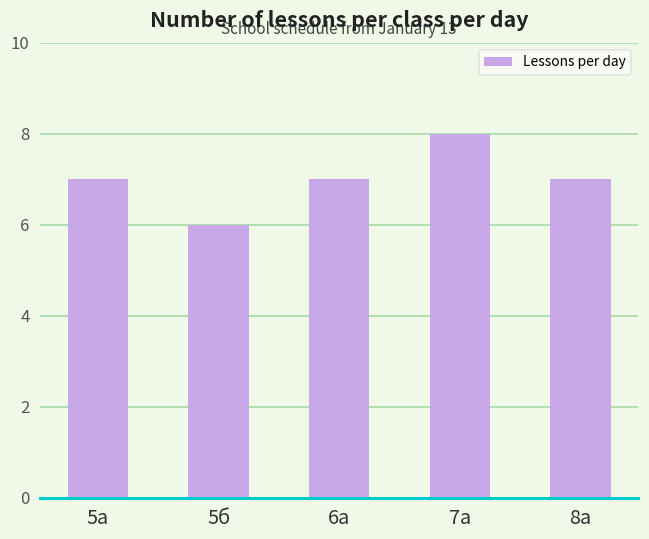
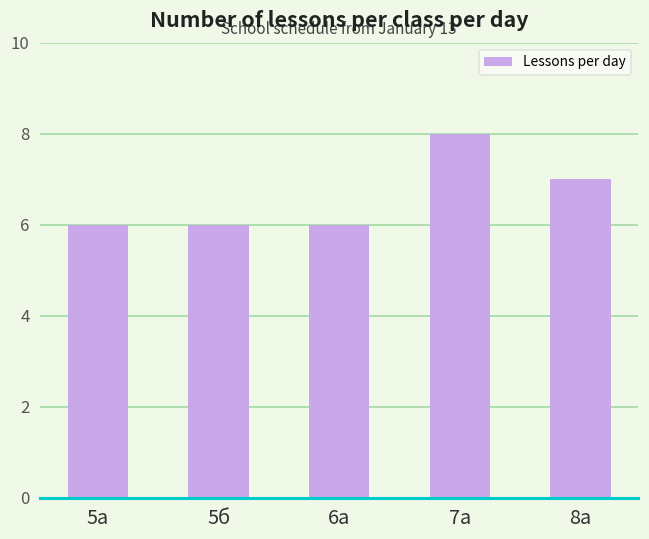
  {
-   "5а": 7,
+   "5а": 6,
    "5б": 6,
-   "6а": 7,
+   "6а": 6,
    "7а": 8,
    "8а": 7
  }
